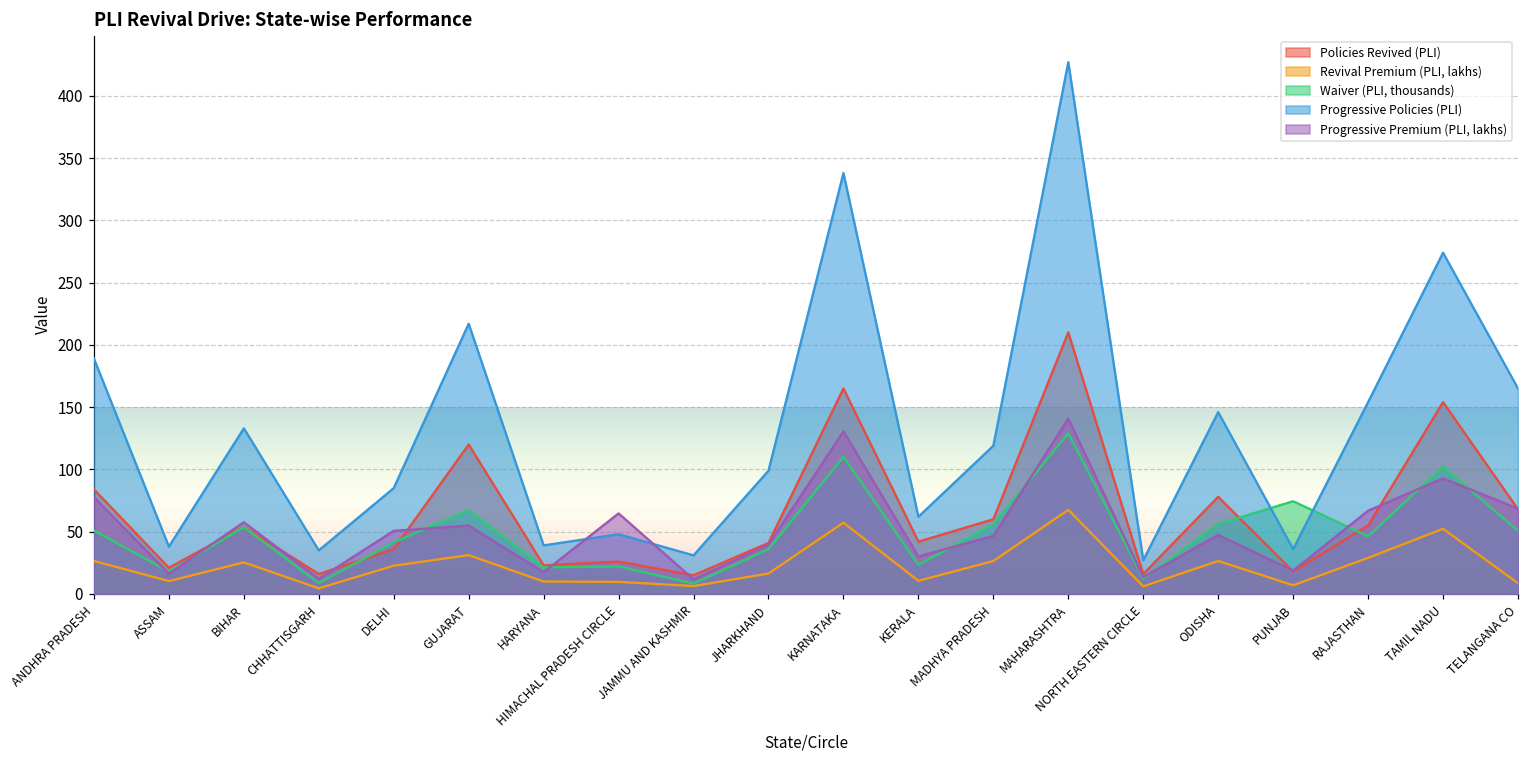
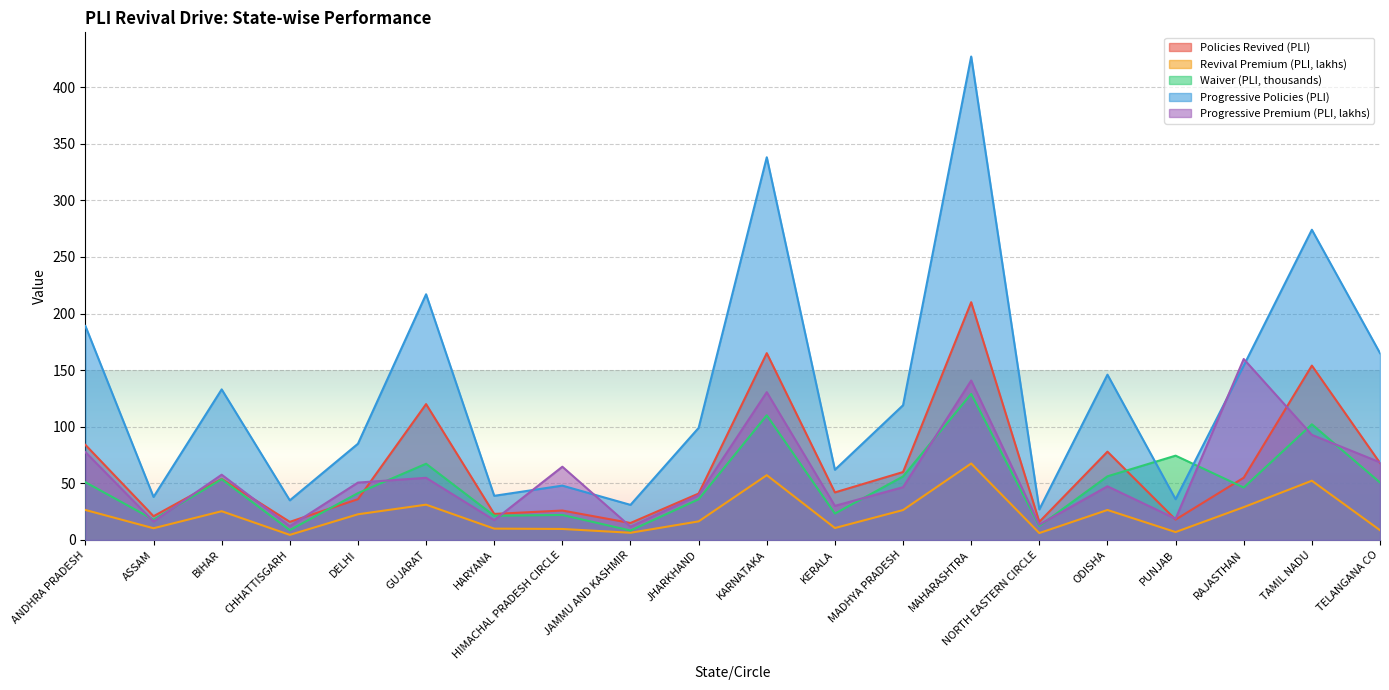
  {
    "Policies Revived (PLI)": {
      "ANDHRA PRADESH": 84,
      "ASSAM": 21,
      "CHHATTISGARH": 16,
      "DELHI": 36,
      "GUJARAT": 120,
      "HIMACHAL PRADESH CIRCLE": 26,
      "JAMMU AND KASHMIR": 15,
      "KARNATAKA": 165,
      "KERALA": 42,
      "MADHYA PRADESH": 60,
      "MAHARASHTRA": 210,
      "NORTH EASTERN CIRCLE": 16,
      "ODISHA": 78,
      "RAJASTHAN": 55,
      "TAMIL NADU": 154
    },
    "Revival Premium (PLI, lakhs)": {
      "ANDHRA PRADESH": 26,
      "ASSAM": 10,
      "BIHAR": 25,
      "CHHATTISGARH": 5,
      "DELHI": 23,
      "GUJARAT": 31,
      "HARYANA": 10,
      "HIMACHAL PRADESH CIRCLE": 10,
      "JHARKHAND": 16,
      "KARNATAKA": 57,
      "KERALA": 11,
      "MADHYA PRADESH": 26,
      "MAHARASHTRA": 68,
      "NORTH EASTERN CIRCLE": 6,
      "ODISHA": 26,
      "PUNJAB": 7,
      "RAJASTHAN": 29,
      "TAMIL NADU": 52,
      "TELANGANA CO": 9
    },
    "Waiver (PLI, thousands)": {
      "ANDHRA PRADESH": 51,
      "CHHATTISGARH": 9,
      "DELHI": 41,
      "GUJARAT": 67,
      "HIMACHAL PRADESH CIRCLE": 22,
      "JHARKHAND": 36,
      "KARNATAKA": 110,
      "KERALA": 23,
      "MADHYA PRADESH": 56,
      "MAHARASHTRA": 129,
      "ODISHA": 56,
      "PUNJAB": 74,
      "RAJASTHAN": 46,
      "TAMIL NADU": 102,
      "TELANGANA CO": 51
    },
    "Progressive Policies (PLI)": {
      "ANDHRA PRADESH": 189,
      "ASSAM": 38,
      "BIHAR": 133,
      "CHHATTISGARH": 35,
      "DELHI": 85,
      "GUJARAT": 217,
      "HARYANA": 39,
      "HIMACHAL PRADESH CIRCLE": 48,
      "JAMMU AND KASHMIR": 31,
      "JHARKHAND": 99,
      "KARNATAKA": 338,
      "KERALA": 62,
      "MADHYA PRADESH": 119,
      "MAHARASHTRA": 427,
      "NORTH EASTERN CIRCLE": 27,
      "ODISHA": 146,
      "PUNJAB": 36,
      "RAJASTHAN": 154,
      "TAMIL NADU": 274,
      "TELANGANA CO": 165
    },
    "Progressive Premium (PLI, lakhs)": {
      "ANDHRA PRADESH": 78,
      "BIHAR": 58,
      "CHHATTISGARH": 12,
      "DELHI": 51,
      "GUJARAT": 55,
      "HARYANA": 18,
      "HIMACHAL PRADESH CIRCLE": 65,
      "JAMMU AND KASHMIR": 12,
      "KARNATAKA": 131,
      "KERALA": 30,
      "MADHYA PRADESH": 47,
      "MAHARASHTRA": 141,
      "ODISHA": 47,
-     "RAJASTHAN": 67,
+     "RAJASTHAN": 160,
      "TAMIL NADU": 93
    }
  }
